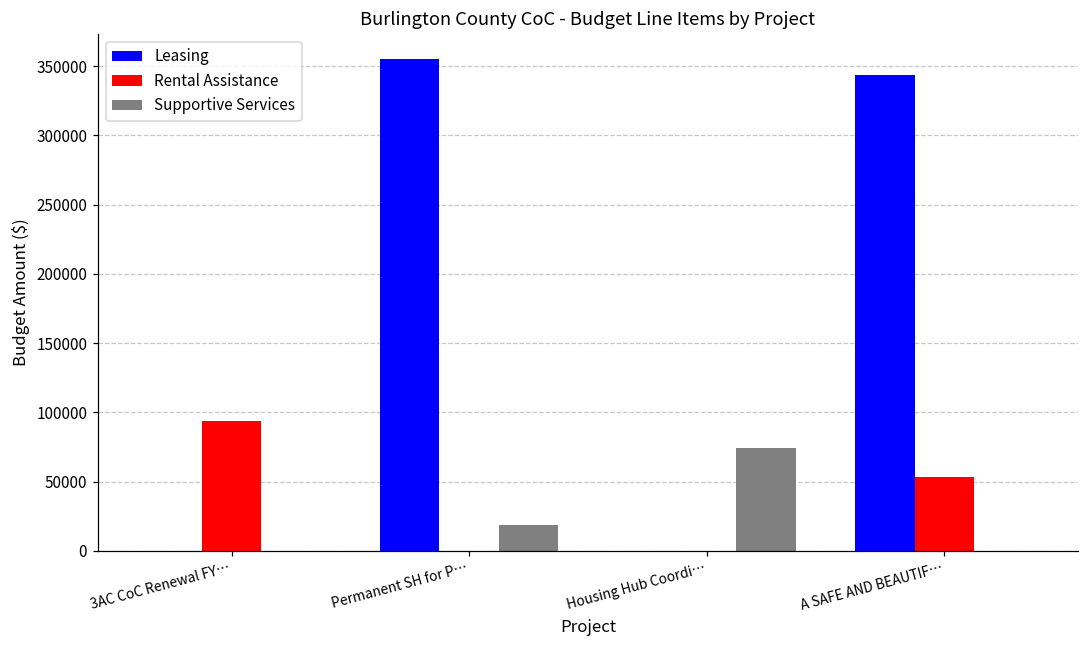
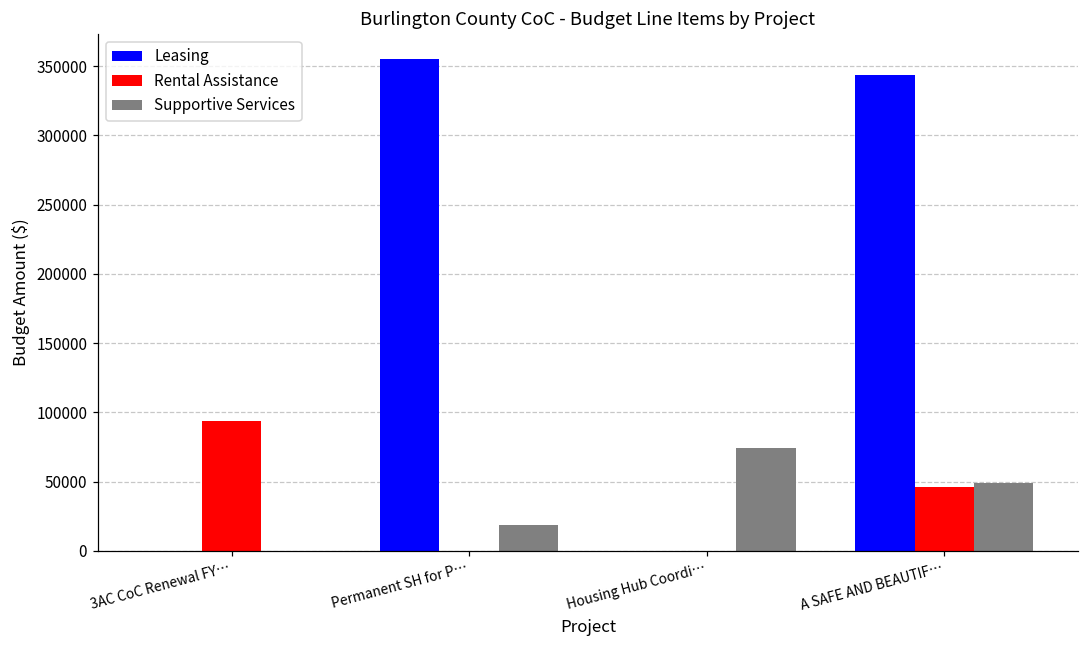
  {
    "Leasing": {
      "3AC CoC Renewal FY…": 0,
      "Permanent SH for P…": 355000,
      "Housing Hub Coordi…": 0,
      "A SAFE AND BEAUTIF…": 343000
    },
    "Rental Assistance": {
      "3AC CoC Renewal FY…": 94000,
      "Permanent SH for P…": 0,
      "Housing Hub Coordi…": 0,
-     "A SAFE AND BEAUTIF…": 53000
+     "A SAFE AND BEAUTIF…": 46000
    },
    "Supportive Services": {
      "3AC CoC Renewal FY…": 0,
      "Permanent SH for P…": 18000,
      "Housing Hub Coordi…": 74000,
-     "A SAFE AND BEAUTIF…": 0
+     "A SAFE AND BEAUTIF…": 49000
    }
  }
